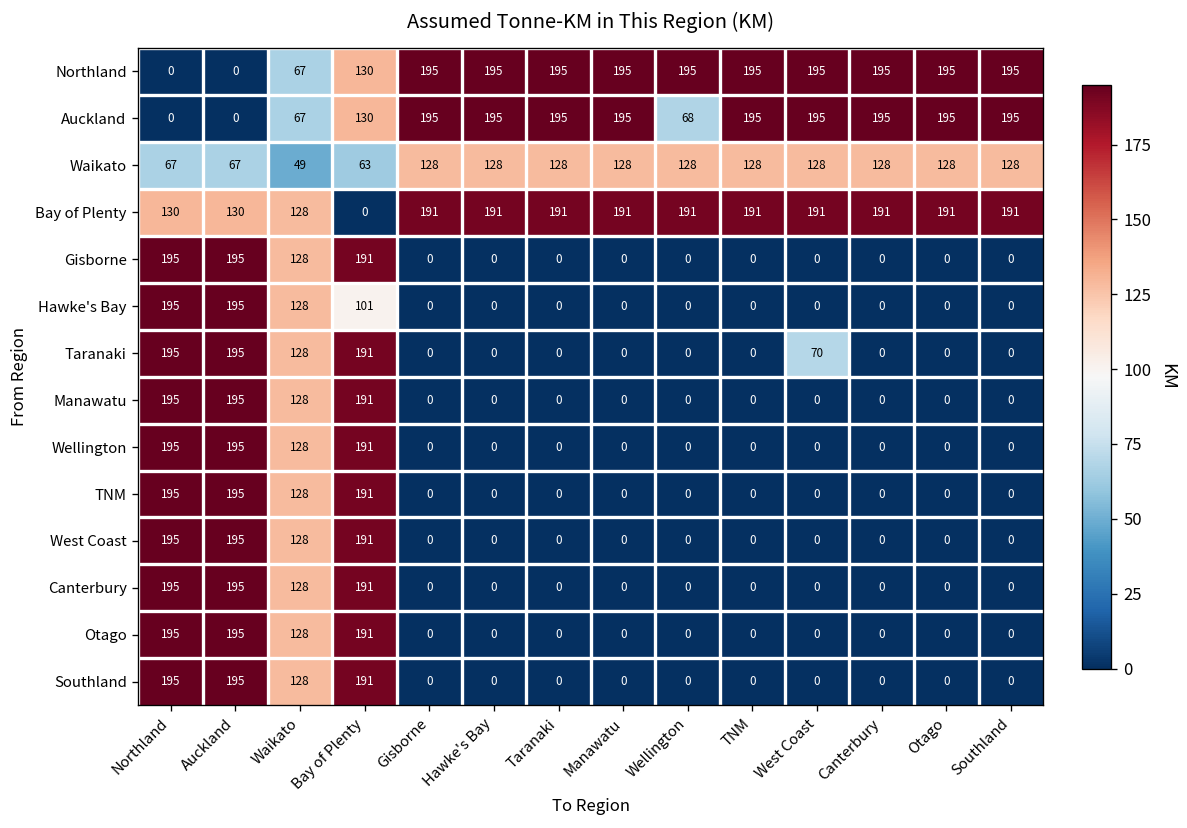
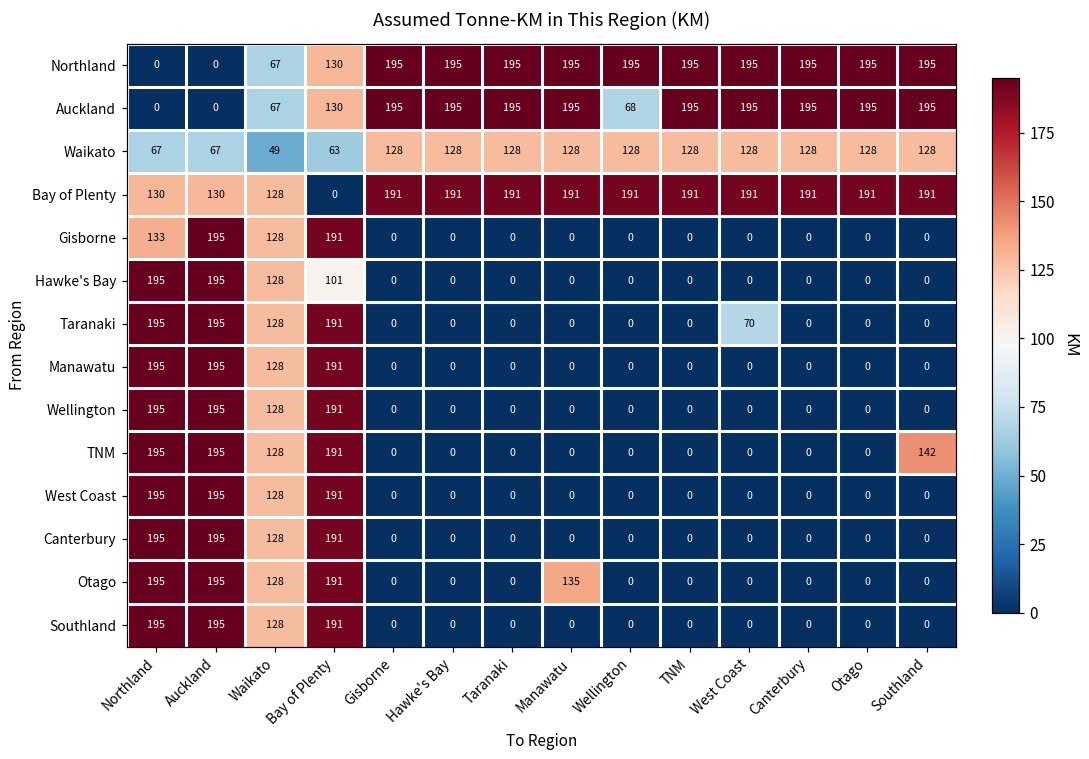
  {
    "Northland": {
      "Northland": 0,
      "Auckland": 0,
      "Waikato": 67,
      "Bay of Plenty": 130,
      "Gisborne": 195,
      "Hawke's Bay": 195,
      "Taranaki": 195,
      "Manawatu": 195,
      "Wellington": 195,
      "TNM": 195,
      "West Coast": 195,
      "Canterbury": 195,
      "Otago": 195,
      "Southland": 195
    },
    "Auckland": {
      "Northland": 0,
      "Auckland": 0,
      "Waikato": 67,
      "Bay of Plenty": 130,
      "Gisborne": 195,
      "Hawke's Bay": 195,
      "Taranaki": 195,
      "Manawatu": 195,
      "Wellington": 68,
      "TNM": 195,
      "West Coast": 195,
      "Canterbury": 195,
      "Otago": 195,
      "Southland": 195
    },
    "Waikato": {
      "Northland": 67,
      "Auckland": 67,
      "Waikato": 49,
      "Bay of Plenty": 63,
      "Gisborne": 128,
      "Hawke's Bay": 128,
      "Taranaki": 128,
      "Manawatu": 128,
      "Wellington": 128,
      "TNM": 128,
      "West Coast": 128,
      "Canterbury": 128,
      "Otago": 128,
      "Southland": 128
    },
    "Bay of Plenty": {
      "Northland": 130,
      "Auckland": 130,
      "Waikato": 128,
      "Bay of Plenty": 0,
      "Gisborne": 191,
      "Hawke's Bay": 191,
      "Taranaki": 191,
      "Manawatu": 191,
      "Wellington": 191,
      "TNM": 191,
      "West Coast": 191,
      "Canterbury": 191,
      "Otago": 191,
      "Southland": 191
    },
    "Gisborne": {
-     "Northland": 195,
+     "Northland": 133,
      "Auckland": 195,
      "Waikato": 128,
      "Bay of Plenty": 191,
      "Gisborne": 0,
      "Hawke's Bay": 0,
      "Taranaki": 0,
      "Manawatu": 0,
      "Wellington": 0,
      "TNM": 0,
      "West Coast": 0,
      "Canterbury": 0,
      "Otago": 0,
      "Southland": 0
    },
    "Hawke's Bay": {
      "Northland": 195,
      "Auckland": 195,
      "Waikato": 128,
      "Bay of Plenty": 101,
      "Gisborne": 0,
      "Hawke's Bay": 0,
      "Taranaki": 0,
      "Manawatu": 0,
      "Wellington": 0,
      "TNM": 0,
      "West Coast": 0,
      "Canterbury": 0,
      "Otago": 0,
      "Southland": 0
    },
    "Taranaki": {
      "Northland": 195,
      "Auckland": 195,
      "Waikato": 128,
      "Bay of Plenty": 191,
      "Gisborne": 0,
      "Hawke's Bay": 0,
      "Taranaki": 0,
      "Manawatu": 0,
      "Wellington": 0,
      "TNM": 0,
      "West Coast": 70,
      "Canterbury": 0,
      "Otago": 0,
      "Southland": 0
    },
    "Manawatu": {
      "Northland": 195,
      "Auckland": 195,
      "Waikato": 128,
      "Bay of Plenty": 191,
      "Gisborne": 0,
      "Hawke's Bay": 0,
      "Taranaki": 0,
      "Manawatu": 0,
      "Wellington": 0,
      "TNM": 0,
      "West Coast": 0,
      "Canterbury": 0,
      "Otago": 0,
      "Southland": 0
    },
    "Wellington": {
      "Northland": 195,
      "Auckland": 195,
      "Waikato": 128,
      "Bay of Plenty": 191,
      "Gisborne": 0,
      "Hawke's Bay": 0,
      "Taranaki": 0,
      "Manawatu": 0,
      "Wellington": 0,
      "TNM": 0,
      "West Coast": 0,
      "Canterbury": 0,
      "Otago": 0,
      "Southland": 0
    },
    "TNM": {
      "Northland": 195,
      "Auckland": 195,
      "Waikato": 128,
      "Bay of Plenty": 191,
      "Gisborne": 0,
      "Hawke's Bay": 0,
      "Taranaki": 0,
      "Manawatu": 0,
      "Wellington": 0,
      "TNM": 0,
      "West Coast": 0,
      "Canterbury": 0,
      "Otago": 0,
-     "Southland": 0
+     "Southland": 142
    },
    "West Coast": {
      "Northland": 195,
      "Auckland": 195,
      "Waikato": 128,
      "Bay of Plenty": 191,
      "Gisborne": 0,
      "Hawke's Bay": 0,
      "Taranaki": 0,
      "Manawatu": 0,
      "Wellington": 0,
      "TNM": 0,
      "West Coast": 0,
      "Canterbury": 0,
      "Otago": 0,
      "Southland": 0
    },
    "Canterbury": {
      "Northland": 195,
      "Auckland": 195,
      "Waikato": 128,
      "Bay of Plenty": 191,
      "Gisborne": 0,
      "Hawke's Bay": 0,
      "Taranaki": 0,
      "Manawatu": 0,
      "Wellington": 0,
      "TNM": 0,
      "West Coast": 0,
      "Canterbury": 0,
      "Otago": 0,
      "Southland": 0
    },
    "Otago": {
      "Northland": 195,
      "Auckland": 195,
      "Waikato": 128,
      "Bay of Plenty": 191,
      "Gisborne": 0,
      "Hawke's Bay": 0,
      "Taranaki": 0,
-     "Manawatu": 0,
+     "Manawatu": 135,
      "Wellington": 0,
      "TNM": 0,
      "West Coast": 0,
      "Canterbury": 0,
      "Otago": 0,
      "Southland": 0
    },
    "Southland": {
      "Northland": 195,
      "Auckland": 195,
      "Waikato": 128,
      "Bay of Plenty": 191,
      "Gisborne": 0,
      "Hawke's Bay": 0,
      "Taranaki": 0,
      "Manawatu": 0,
      "Wellington": 0,
      "TNM": 0,
      "West Coast": 0,
      "Canterbury": 0,
      "Otago": 0,
      "Southland": 0
    }
  }
